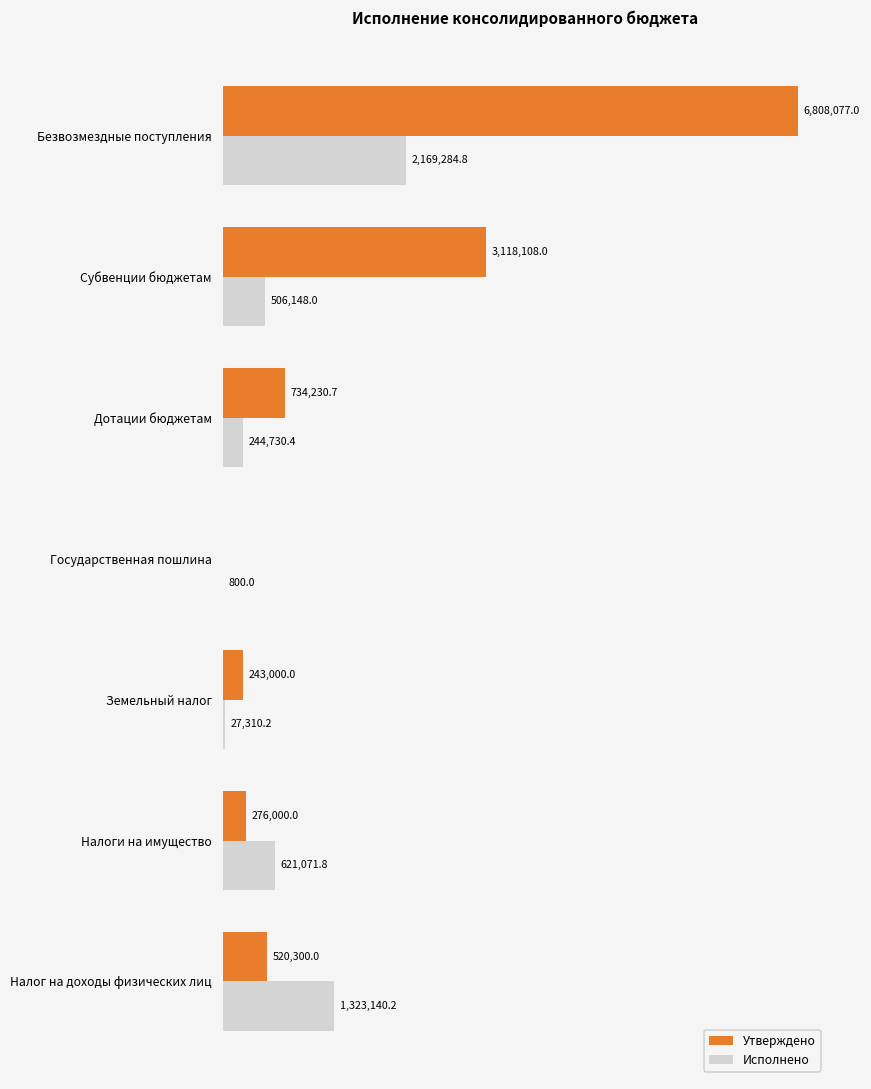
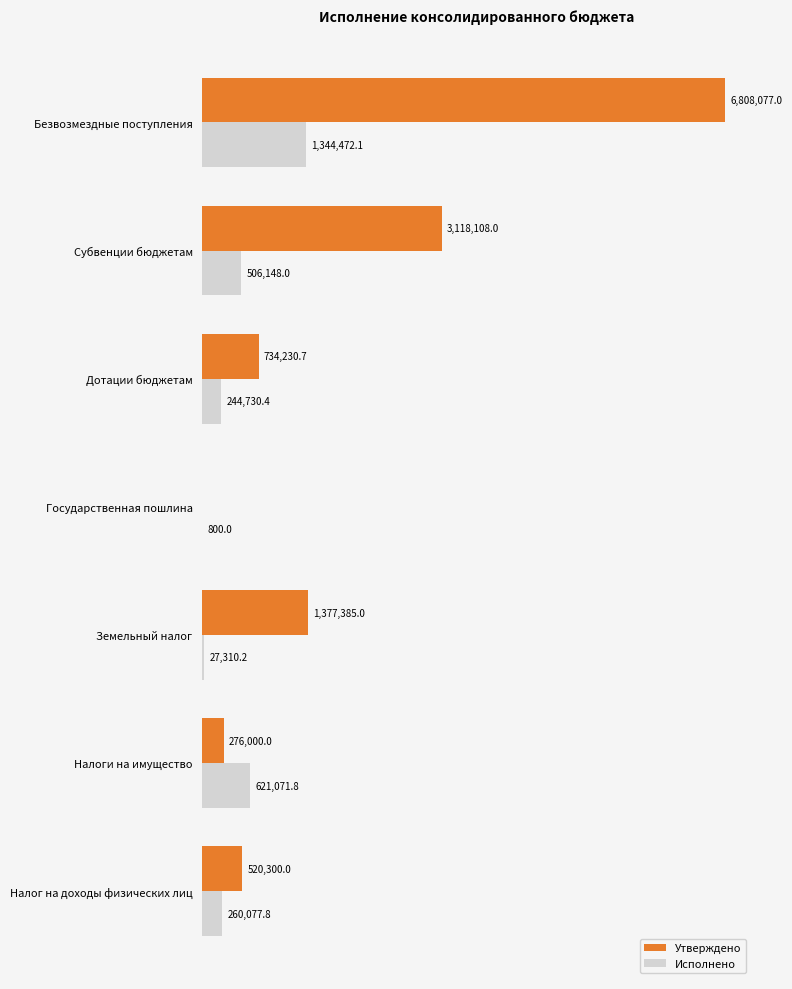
  {
    "Утверждено": {
      "Безвозмездные поступления": "6,808,077.0",
      "Субвенции бюджетам": "3,118,108.0",
      "Дотации бюджетам": "734,230.7",
-     "Земельный налог": "243,000.0",
+     "Земельный налог": "1,377,385.0",
      "Налоги на имущество": "276,000.0",
      "Налог на доходы физических лиц": "520,300.0"
    },
    "Исполнено": {
-     "Безвозмездные поступления": "2,169,284.8",
+     "Безвозмездные поступления": "1,344,472.1",
      "Субвенции бюджетам": "506,148.0",
      "Дотации бюджетам": "244,730.4",
      "Государственная пошлина": "800.0",
      "Земельный налог": "27,310.2",
      "Налоги на имущество": "621,071.8",
-     "Налог на доходы физических лиц": "1,323,140.2"
+     "Налог на доходы физических лиц": "260,077.8"
    }
  }
